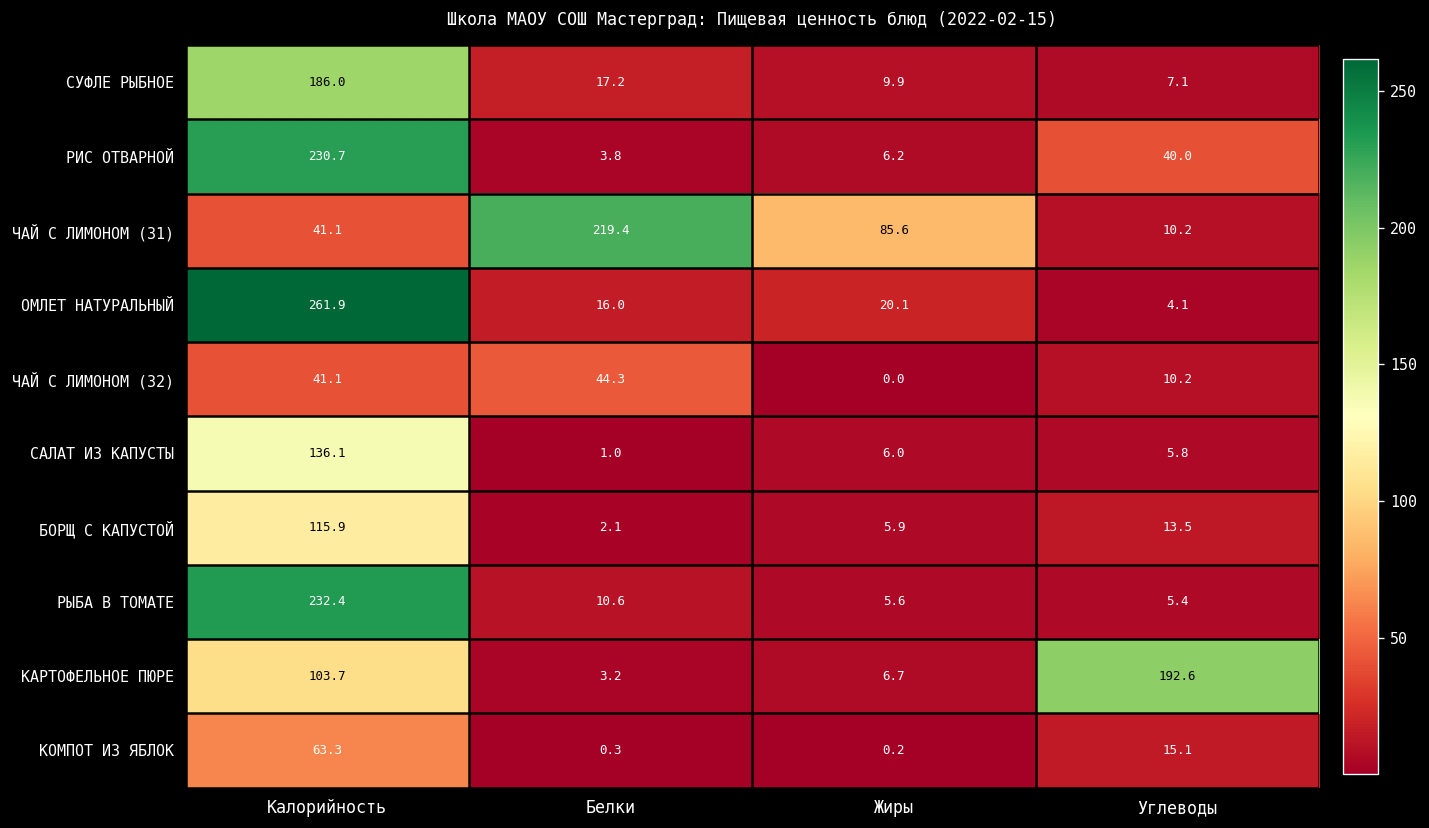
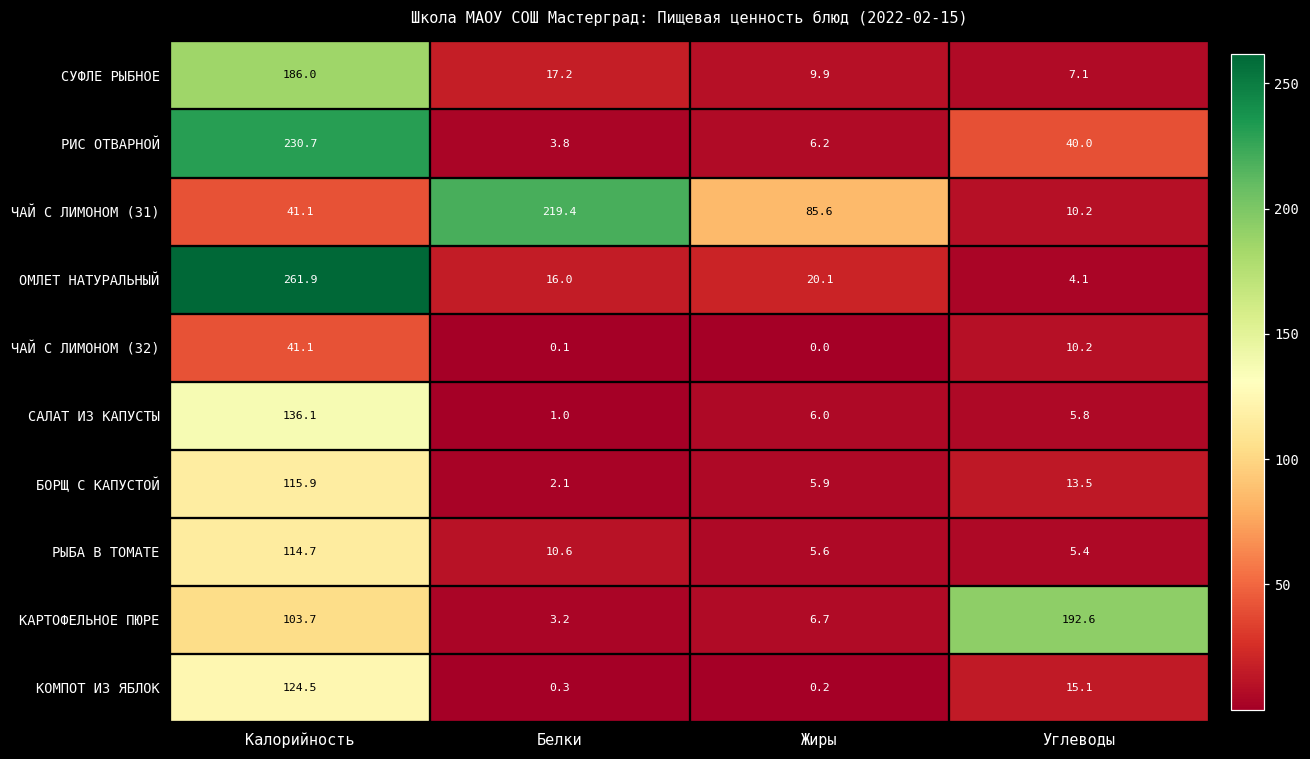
  {
    "СУФЛЕ РЫБНОЕ": {
      "Калорийность": 186.0,
      "Белки": 17.2,
      "Жиры": 9.9,
      "Углеводы": 7.1
    },
    "РИС ОТВАРНОЙ": {
      "Калорийность": 230.7,
      "Белки": 3.8,
      "Жиры": 6.2,
      "Углеводы": 40.0
    },
    "ЧАЙ С ЛИМОНОМ (З1)": {
      "Калорийность": 41.1,
      "Белки": 219.4,
      "Жиры": 85.6,
      "Углеводы": 10.2
    },
    "ОМЛЕТ НАТУРАЛЬНЫЙ": {
      "Калорийность": 261.9,
      "Белки": 16.0,
      "Жиры": 20.1,
      "Углеводы": 4.1
    },
    "ЧАЙ С ЛИМОНОМ (З2)": {
      "Калорийность": 41.1,
-     "Белки": 44.3,
+     "Белки": 0.1,
      "Жиры": 0.0,
      "Углеводы": 10.2
    },
    "САЛАТ ИЗ КАПУСТЫ": {
      "Калорийность": 136.1,
      "Белки": 1.0,
      "Жиры": 6.0,
      "Углеводы": 5.8
    },
    "БОРЩ С КАПУСТОЙ": {
      "Калорийность": 115.9,
      "Белки": 2.1,
      "Жиры": 5.9,
      "Углеводы": 13.5
    },
    "РЫБА В ТОМАТЕ": {
-     "Калорийность": 232.4,
+     "Калорийность": 114.7,
      "Белки": 10.6,
      "Жиры": 5.6,
      "Углеводы": 5.4
    },
    "КАРТОФЕЛЬНОЕ ПЮРЕ": {
      "Калорийность": 103.7,
      "Белки": 3.2,
      "Жиры": 6.7,
      "Углеводы": 192.6
    },
    "КОМПОТ ИЗ ЯБЛОК": {
-     "Калорийность": 63.3,
+     "Калорийность": 124.5,
      "Белки": 0.3,
      "Жиры": 0.2,
      "Углеводы": 15.1
    }
  }
